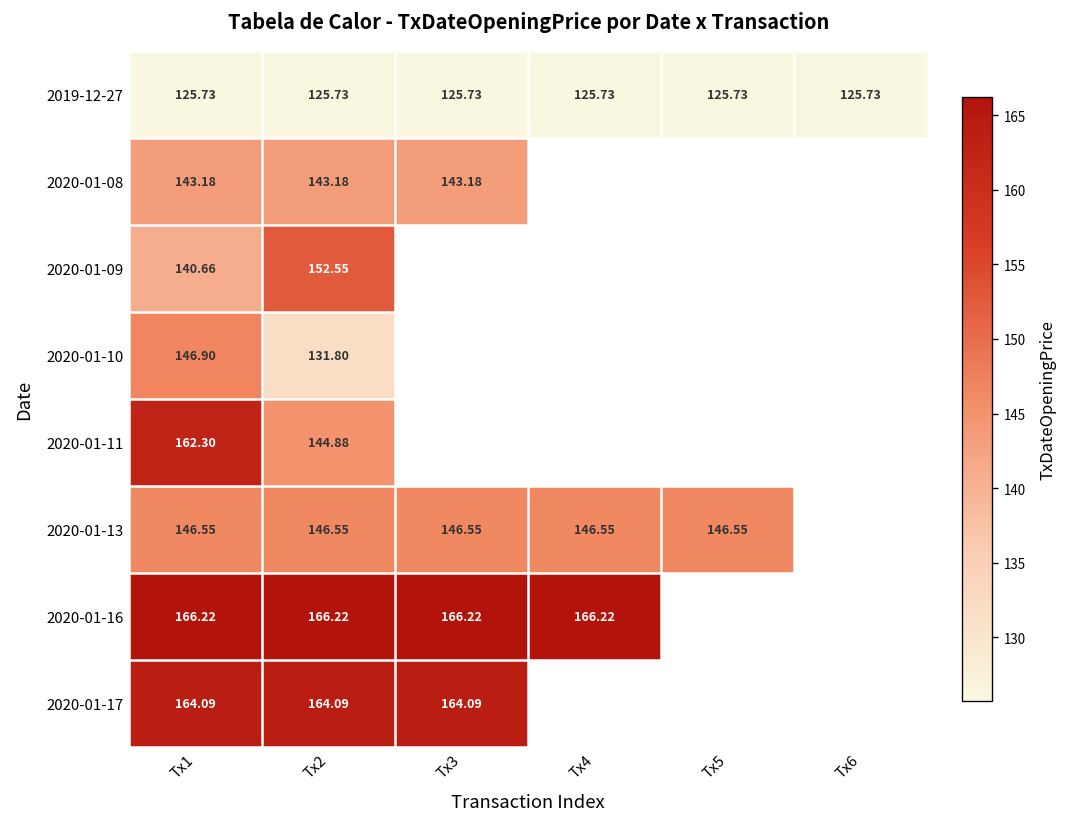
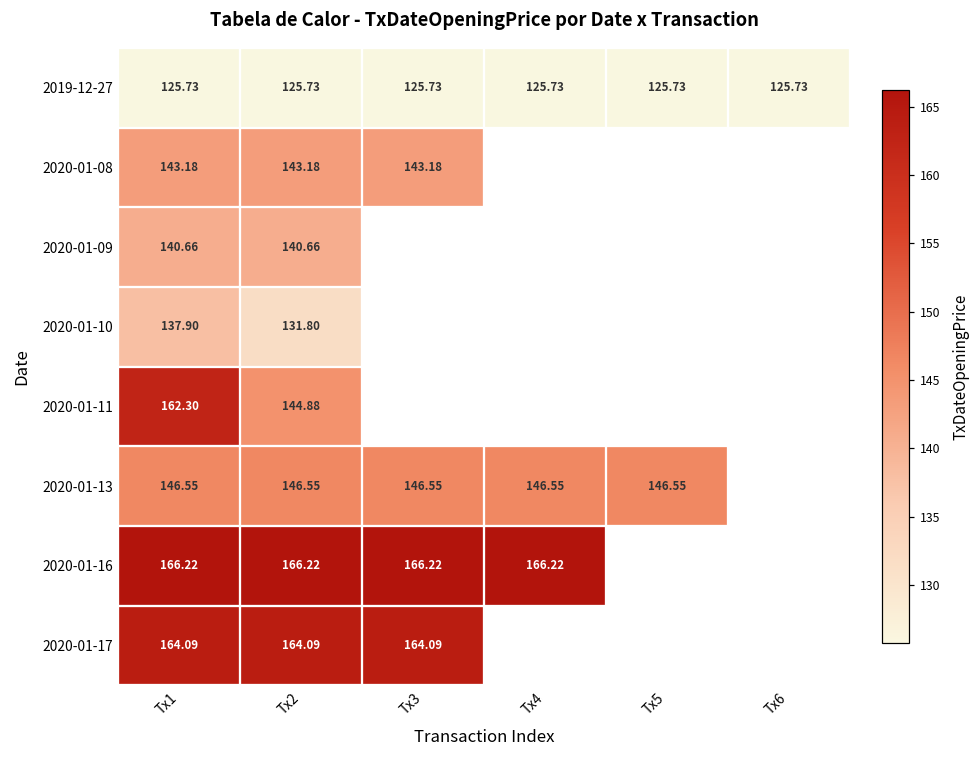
  {
    "2019-12-27": {
      "Tx1": 125.73,
      "Tx2": 125.73,
      "Tx3": 125.73,
      "Tx4": 125.73,
      "Tx5": 125.73,
      "Tx6": 125.73
    },
    "2020-01-08": {
      "Tx1": 143.18,
      "Tx2": 143.18,
      "Tx3": 143.18
    },
    "2020-01-09": {
      "Tx1": 140.66,
-     "Tx2": 152.55
+     "Tx2": 140.66
    },
    "2020-01-10": {
-     "Tx1": 146.90,
+     "Tx1": 137.90,
      "Tx2": 131.80
    },
    "2020-01-11": {
      "Tx1": 162.30,
      "Tx2": 144.88
    },
    "2020-01-13": {
      "Tx1": 146.55,
      "Tx2": 146.55,
      "Tx3": 146.55,
      "Tx4": 146.55,
      "Tx5": 146.55
    },
    "2020-01-16": {
      "Tx1": 166.22,
      "Tx2": 166.22,
      "Tx3": 166.22,
      "Tx4": 166.22
    },
    "2020-01-17": {
      "Tx1": 164.09,
      "Tx2": 164.09,
      "Tx3": 164.09
    }
  }
